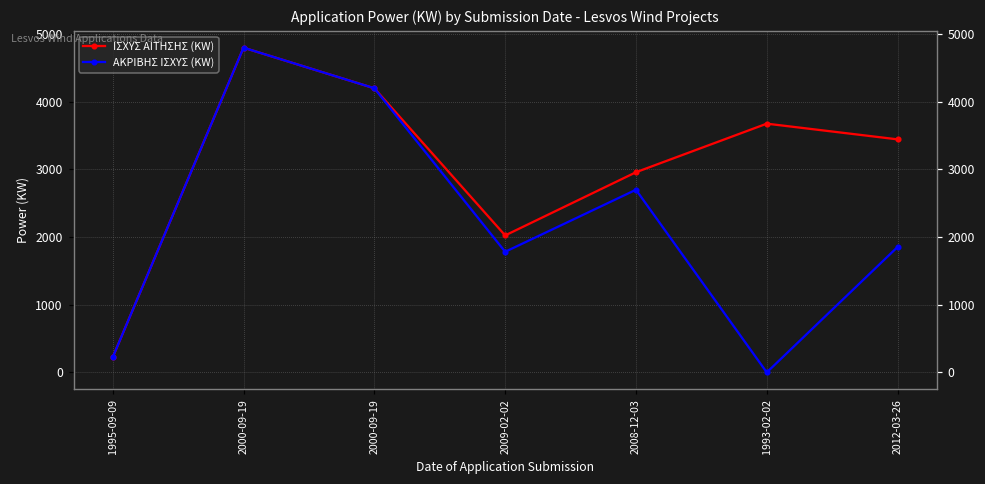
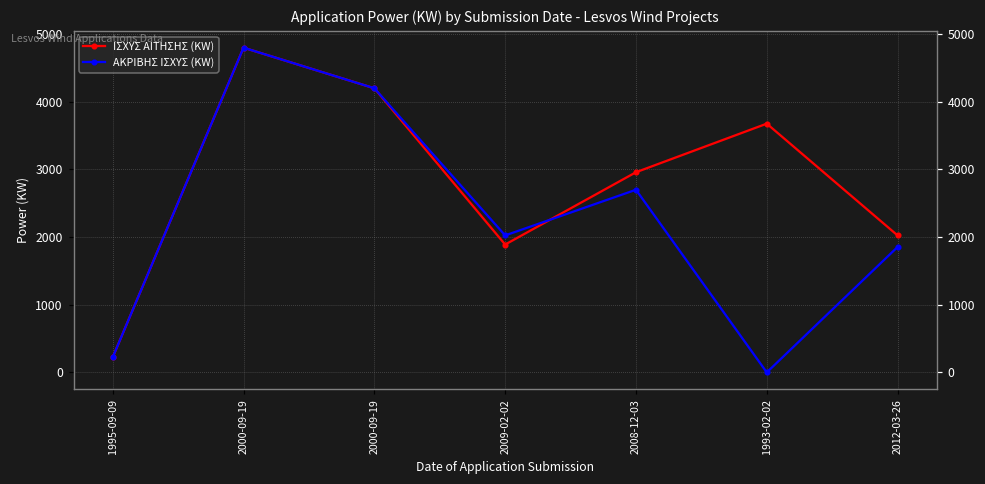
  {
    "ΙΣΧΥΣ ΑΙΤΗΣΗΣ (KW)": {
-     "2009-02-02": 2000,
+     "2009-02-02": 1900,
      "2008-12-03": 3000,
      "1993-02-02": 3700,
-     "2012-03-26": 3400
+     "2012-03-26": 2000
    },
    "ΑΚΡΙΒΗΣ ΙΣΧΥΣ (KW)": {
-     "2009-02-02": 1800,
+     "2009-02-02": 2000,
      "2008-12-03": 2700,
      "1993-02-02": 0,
      "2012-03-26": 1900
    }
  }
